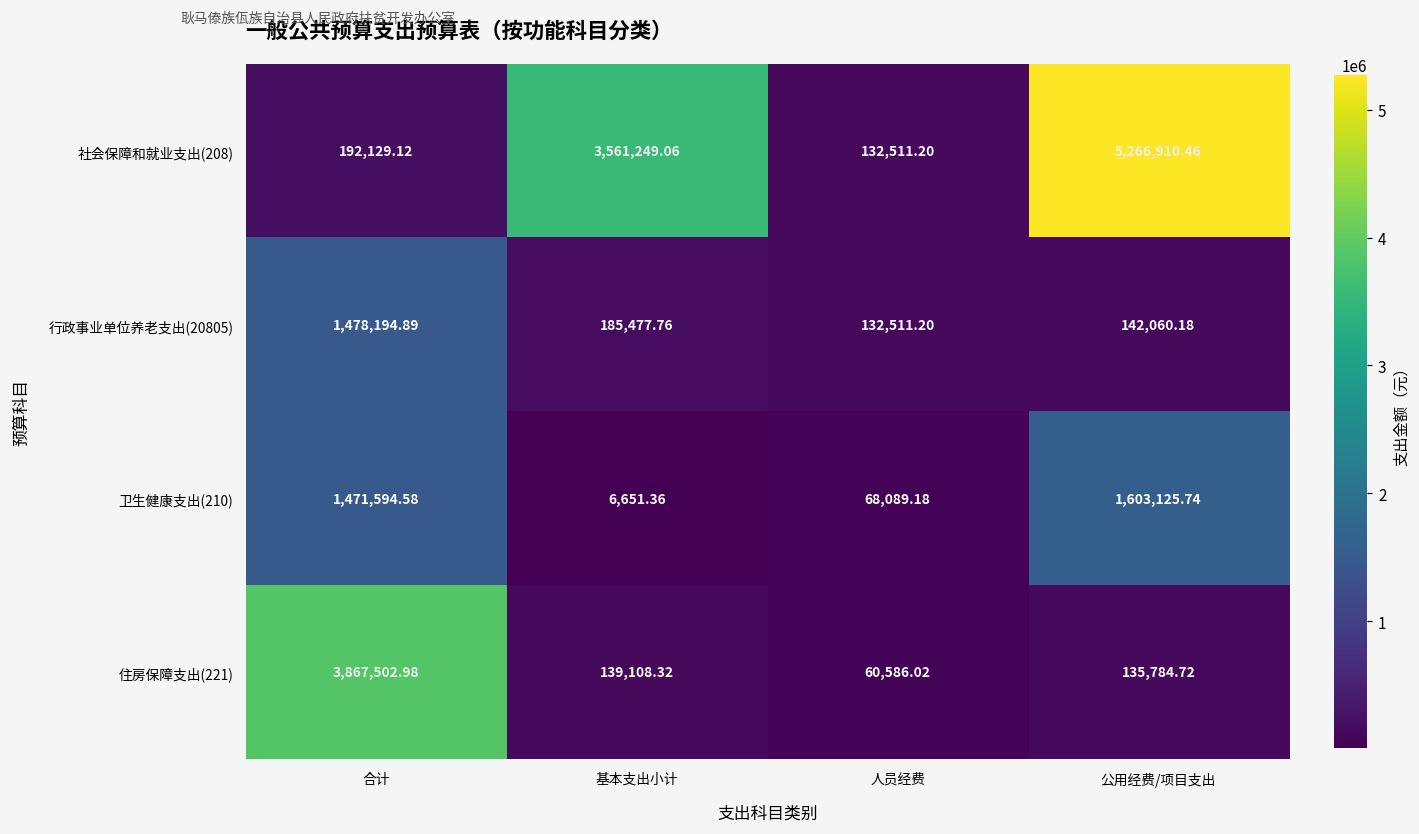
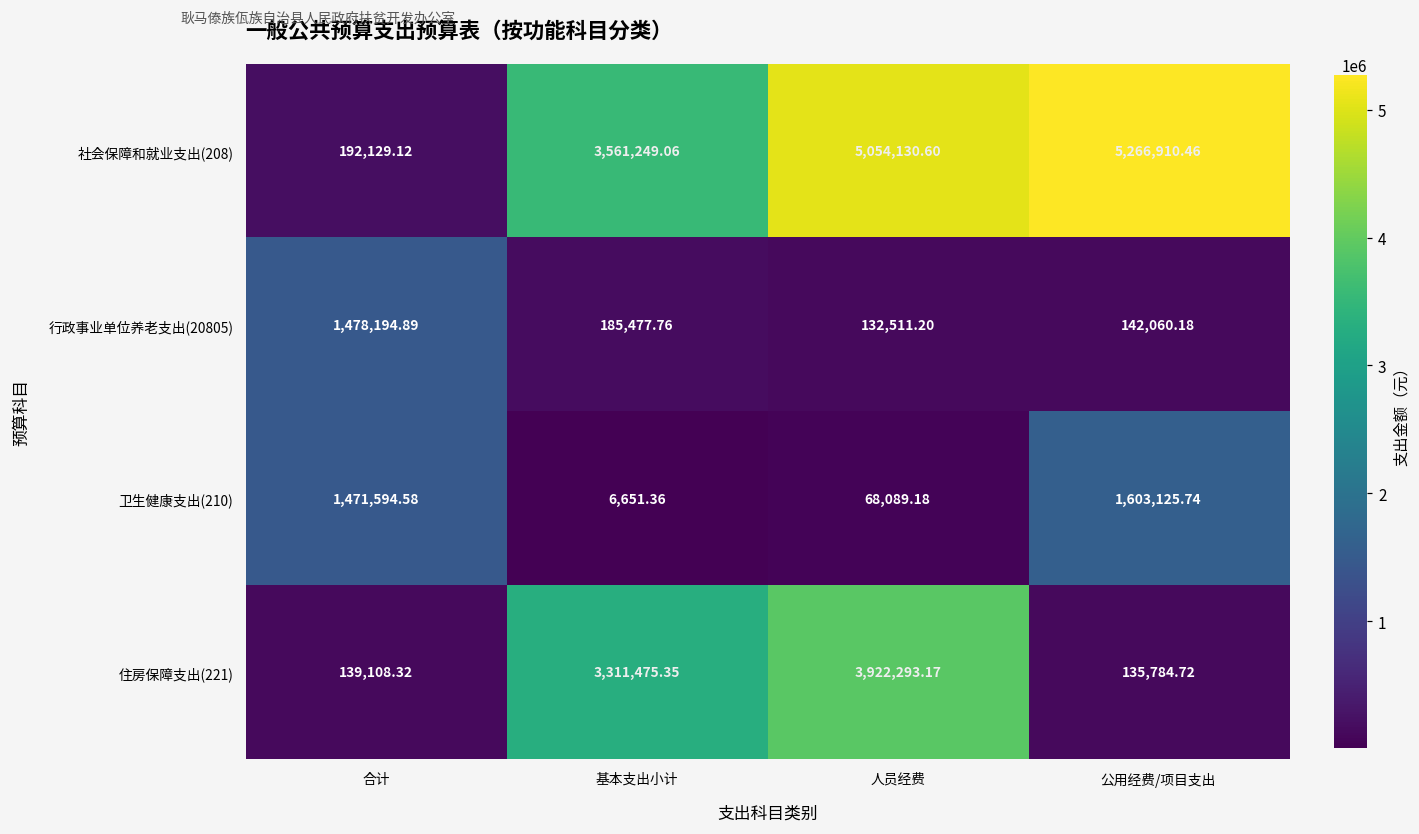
  {
    "社会保障和就业支出(208)": {
      "合计": "192,129.12",
      "基本支出小计": "3,561,249.06",
-     "人员经费": "132,511.20",
+     "人员经费": "5,054,130.60",
      "公用经费/项目支出": "5,266,910.46"
    },
    "行政事业单位养老支出(20805)": {
      "合计": "1,478,194.89",
      "基本支出小计": "185,477.76",
      "人员经费": "132,511.20",
      "公用经费/项目支出": "142,060.18"
    },
    "卫生健康支出(210)": {
      "合计": "1,471,594.58",
      "基本支出小计": "6,651.36",
      "人员经费": "68,089.18",
      "公用经费/项目支出": "1,603,125.74"
    },
    "住房保障支出(221)": {
-     "合计": "3,867,502.98",
-     "基本支出小计": "139,108.32",
-     "人员经费": "60,586.02",
+     "合计": "139,108.32",
+     "基本支出小计": "3,311,475.35",
+     "人员经费": "3,922,293.17",
      "公用经费/项目支出": "135,784.72"
    }
  }
